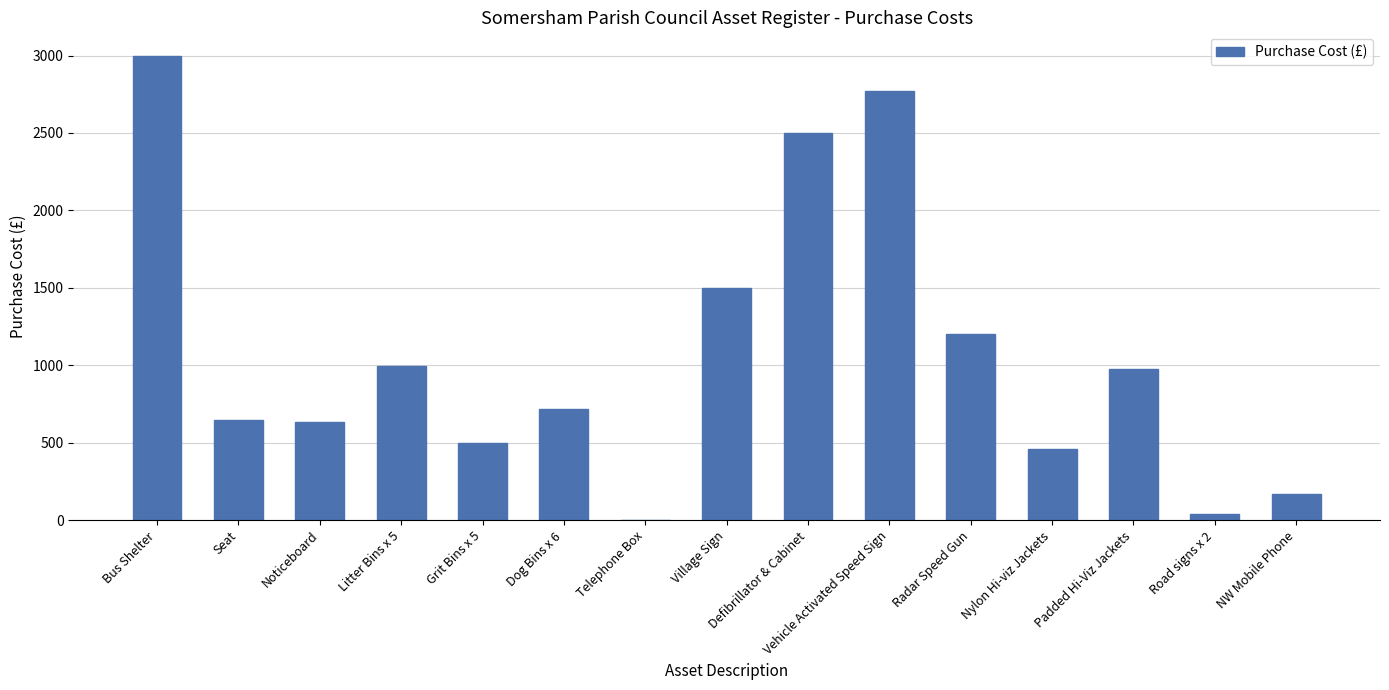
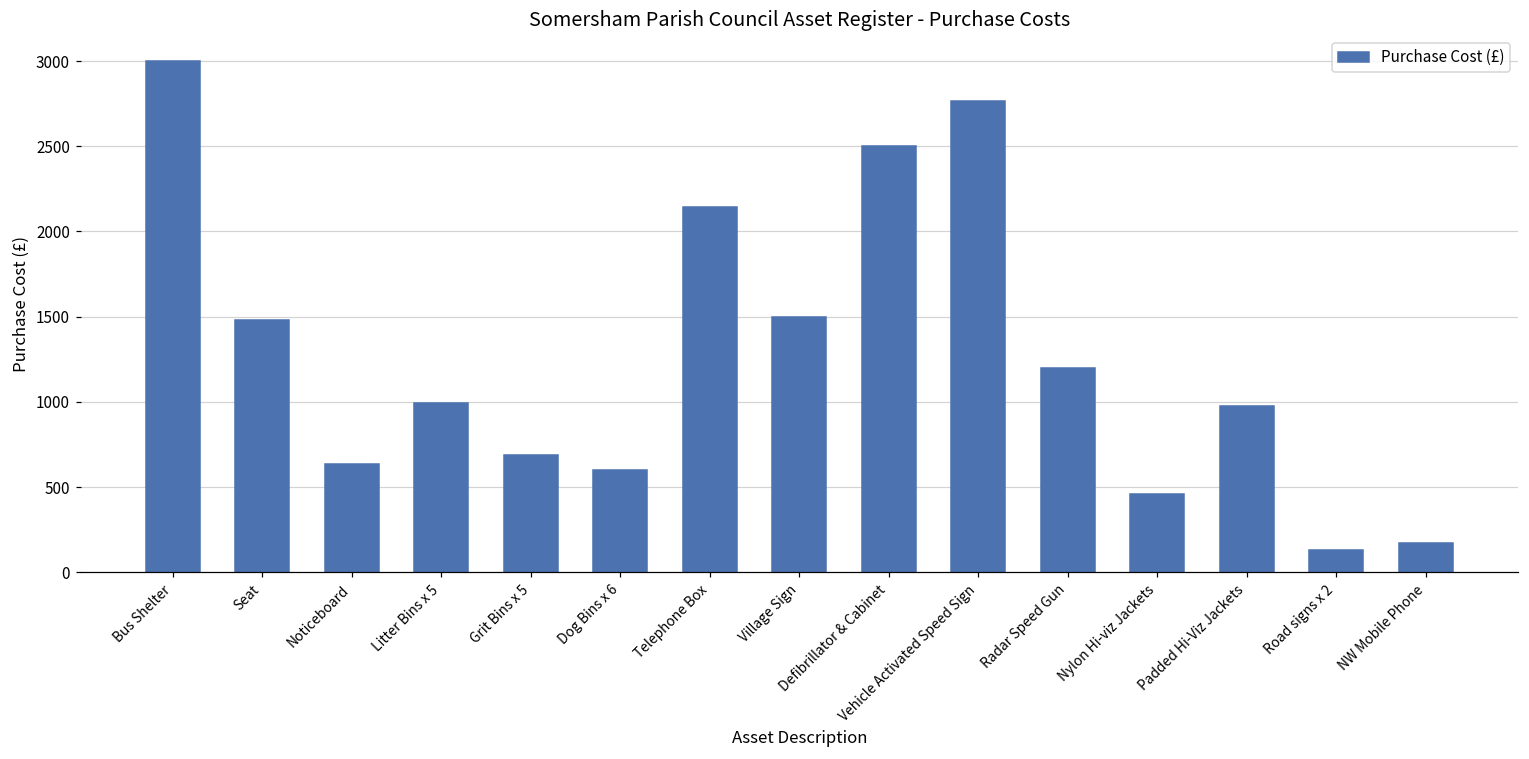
  {
    "Bus Shelter": 3000,
-   "Seat": 650,
+   "Seat": 1480,
    "Noticeboard": 640,
    "Litter Bins x 5": 1000,
-   "Grit Bins x 5": 500,
-   "Dog Bins x 6": 720,
-   "Telephone Box": 0,
+   "Grit Bins x 5": 690,
+   "Dog Bins x 6": 600,
+   "Telephone Box": 2140,
    "Village Sign": 1500,
    "Defibrillator & Cabinet": 2500,
    "Vehicle Activated Speed Sign": 2770,
    "Radar Speed Gun": 1200,
    "Nylon Hi-viz Jackets": 460,
    "Padded Hi-Viz Jackets": 980,
-   "Road signs x 2": 40,
+   "Road signs x 2": 130,
    "NW Mobile Phone": 170
  }
